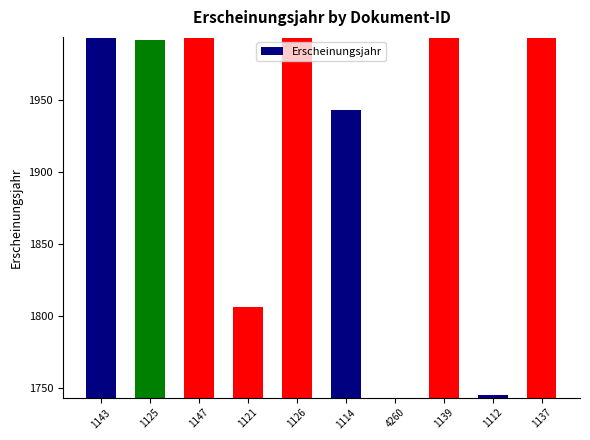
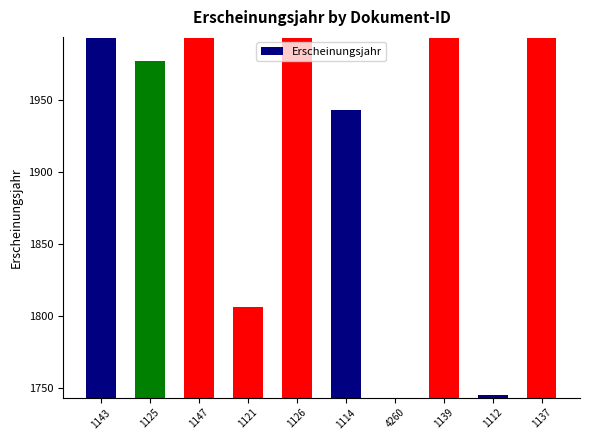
  {
    "1143": 1993,
-   "1125": 1992,
+   "1125": 1977,
    "1147": 1993,
    "1121": 1806,
    "1126": 1993,
    "1114": 1943,
    "1139": 1993,
    "1112": 1745,
    "1137": 1993
  }
